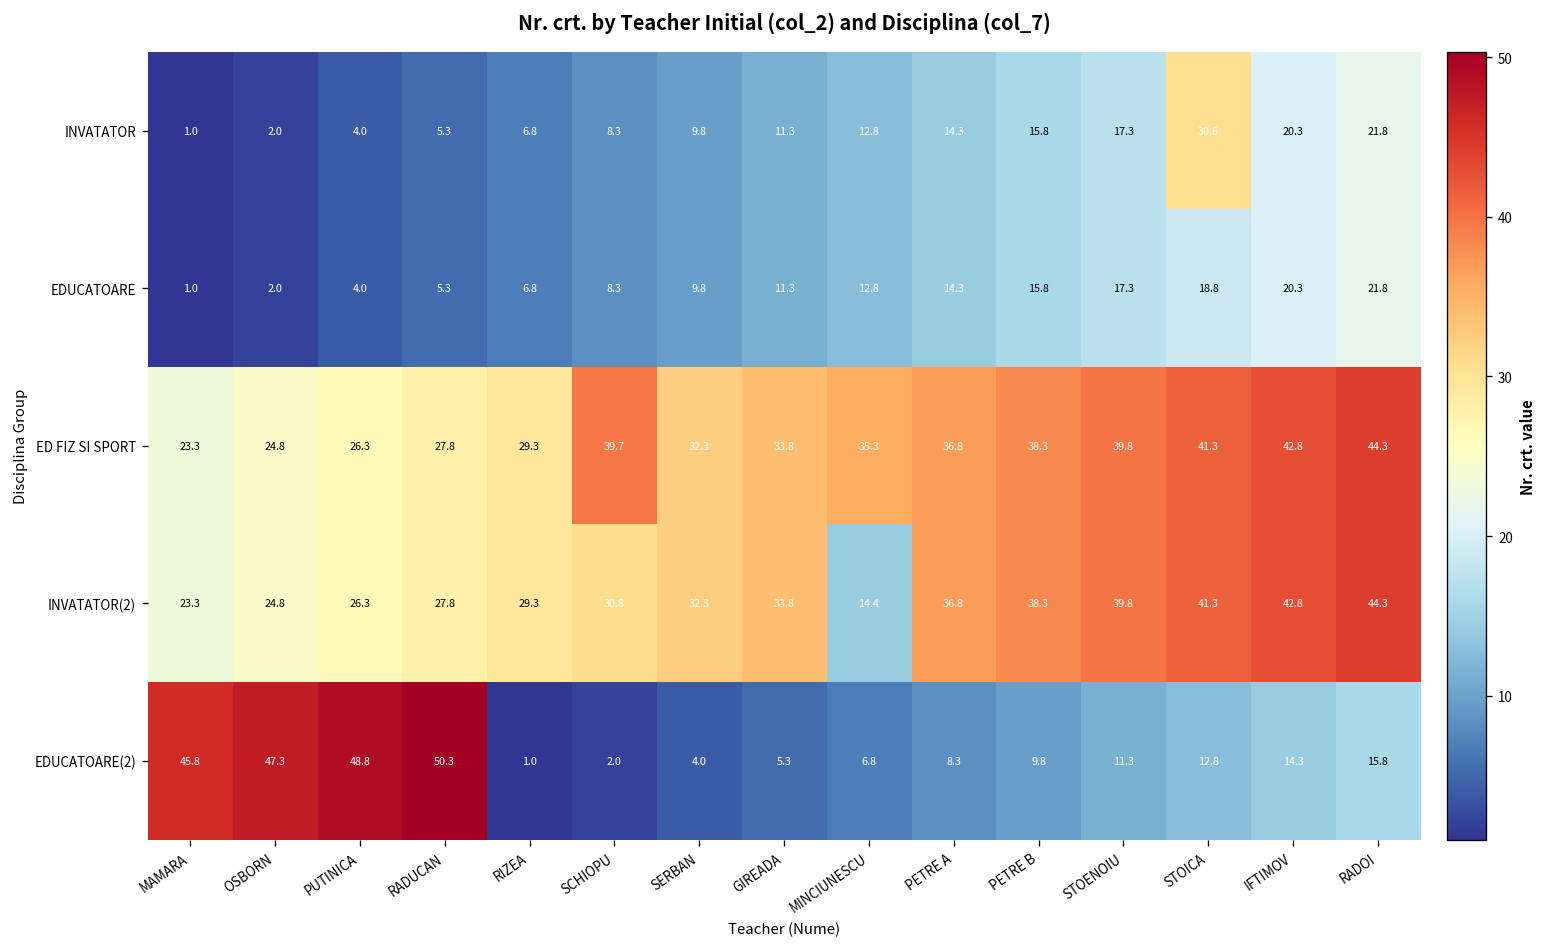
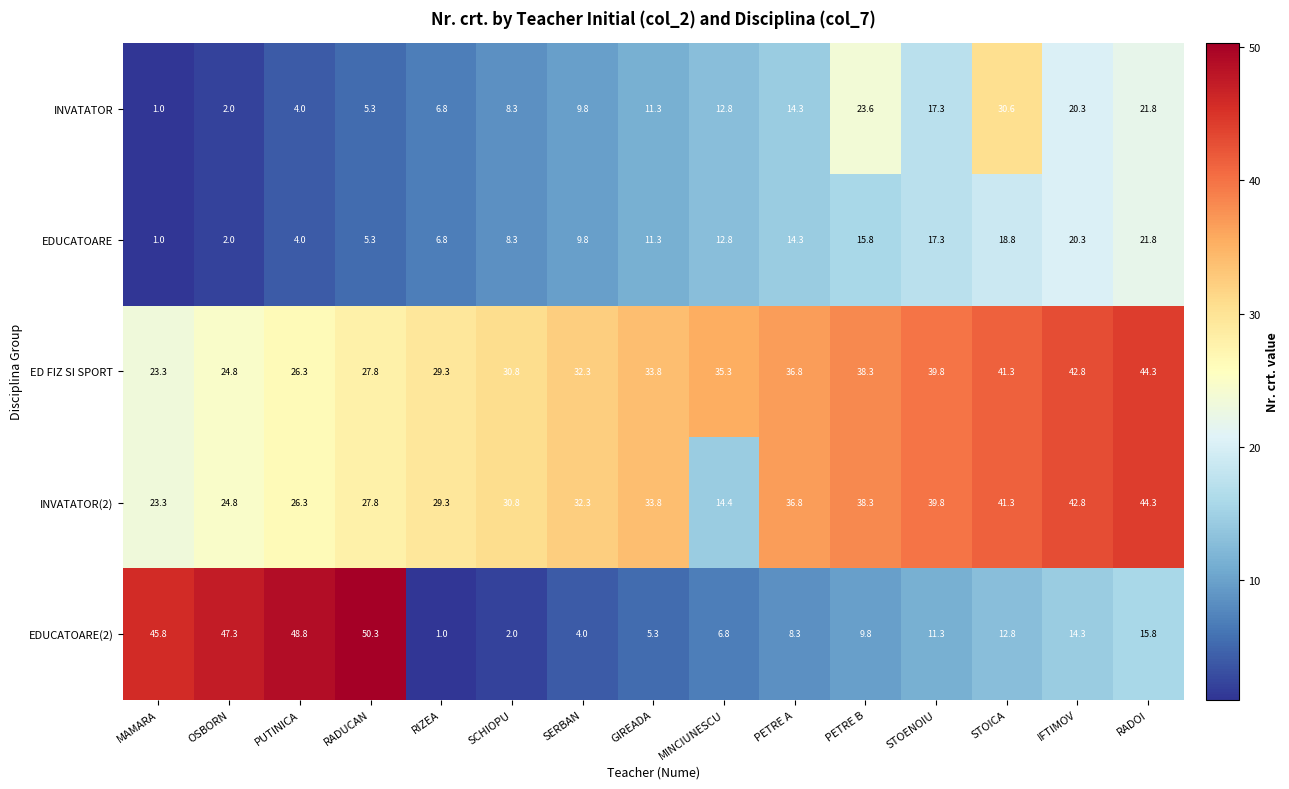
  {
    "INVATATOR": {
      "MAMARA": 1.0,
      "OSBORN": 2.0,
      "PUTINICA": 4.0,
      "RADUCAN": 5.3,
      "RIZEA": 6.8,
      "SCHIOPU": 8.3,
      "SERBAN": 9.8,
      "GIREADA": 11.3,
      "MINCIUNESCU": 12.8,
      "PETRE A": 14.3,
-     "PETRE B": 15.8,
+     "PETRE B": 23.6,
      "STOENOIU": 17.3,
      "STOICA": 30.6,
      "IFTIMOV": 20.3,
      "RADOI": 21.8
    },
    "EDUCATOARE": {
      "MAMARA": 1.0,
      "OSBORN": 2.0,
      "PUTINICA": 4.0,
      "RADUCAN": 5.3,
      "RIZEA": 6.8,
      "SCHIOPU": 8.3,
      "SERBAN": 9.8,
      "GIREADA": 11.3,
      "MINCIUNESCU": 12.8,
      "PETRE A": 14.3,
      "PETRE B": 15.8,
      "STOENOIU": 17.3,
      "STOICA": 18.8,
      "IFTIMOV": 20.3,
      "RADOI": 21.8
    },
    "ED FIZ SI SPORT": {
      "MAMARA": 23.3,
      "OSBORN": 24.8,
      "PUTINICA": 26.3,
      "RADUCAN": 27.8,
      "RIZEA": 29.3,
-     "SCHIOPU": 39.7,
+     "SCHIOPU": 30.8,
      "SERBAN": 32.3,
      "GIREADA": 33.8,
      "MINCIUNESCU": 35.3,
      "PETRE A": 36.8,
      "PETRE B": 38.3,
      "STOENOIU": 39.8,
      "STOICA": 41.3,
      "IFTIMOV": 42.8,
      "RADOI": 44.3
    },
    "INVATATOR(2)": {
      "MAMARA": 23.3,
      "OSBORN": 24.8,
      "PUTINICA": 26.3,
      "RADUCAN": 27.8,
      "RIZEA": 29.3,
      "SCHIOPU": 30.8,
      "SERBAN": 32.3,
      "GIREADA": 33.8,
      "MINCIUNESCU": 14.4,
      "PETRE A": 36.8,
      "PETRE B": 38.3,
      "STOENOIU": 39.8,
      "STOICA": 41.3,
      "IFTIMOV": 42.8,
      "RADOI": 44.3
    },
    "EDUCATOARE(2)": {
      "MAMARA": 45.8,
      "OSBORN": 47.3,
      "PUTINICA": 48.8,
      "RADUCAN": 50.3,
      "RIZEA": 1.0,
      "SCHIOPU": 2.0,
      "SERBAN": 4.0,
      "GIREADA": 5.3,
      "MINCIUNESCU": 6.8,
      "PETRE A": 8.3,
      "PETRE B": 9.8,
      "STOENOIU": 11.3,
      "STOICA": 12.8,
      "IFTIMOV": 14.3,
      "RADOI": 15.8
    }
  }
